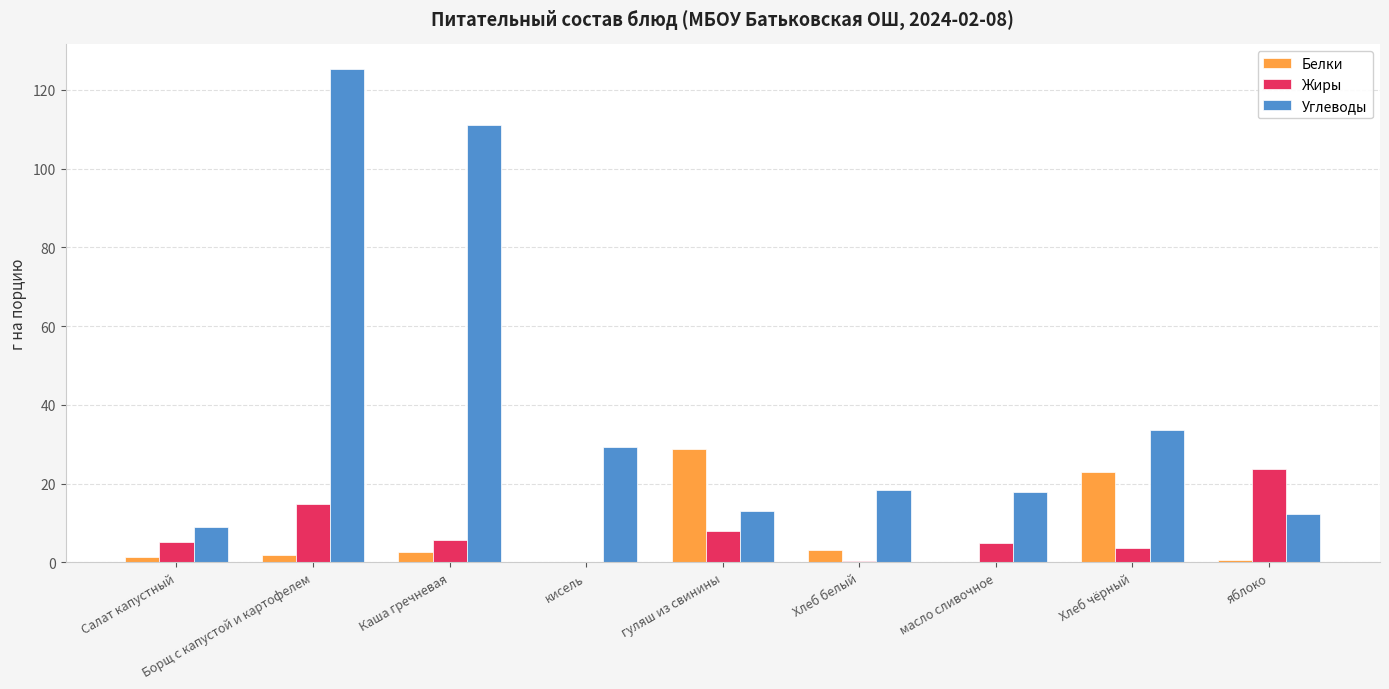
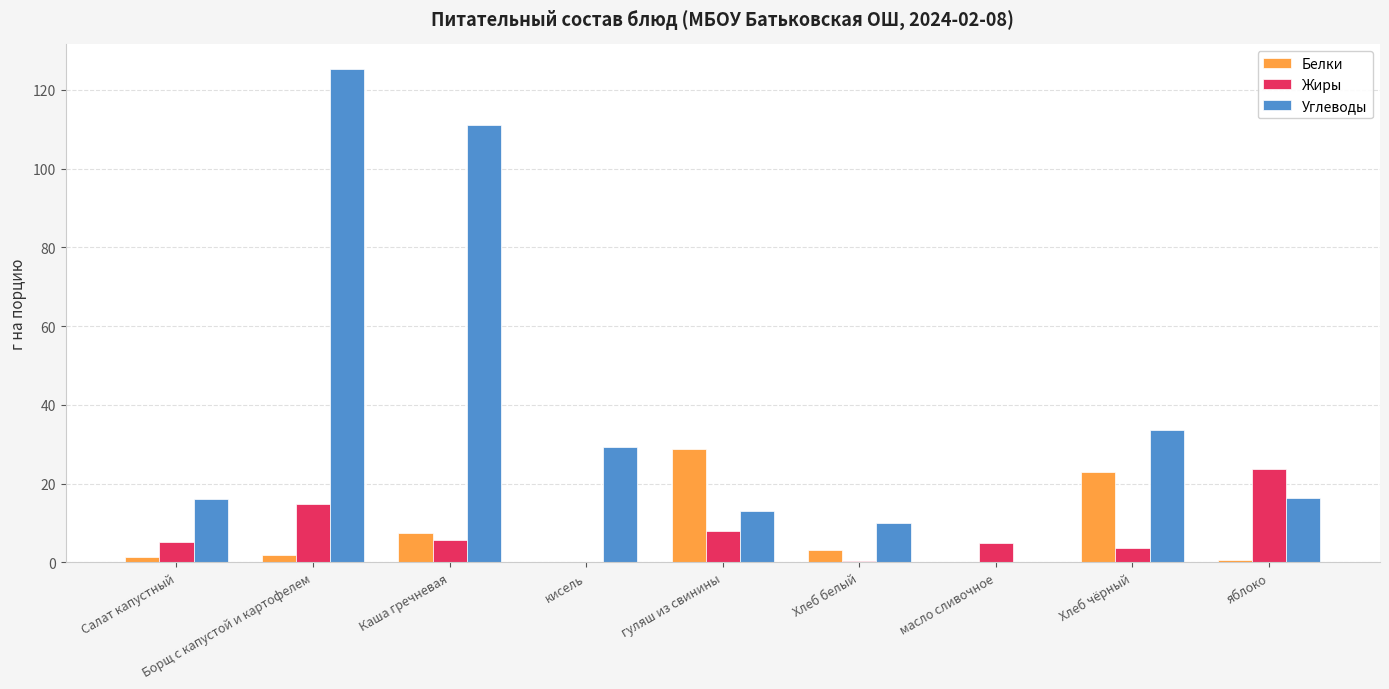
  {
    "Белки": {
      "Салат капустный": 1,
      "Борщ с капустой и картофелем": 2,
-     "Каша гречневая": 3,
+     "Каша гречневая": 7,
      "гуляш из свинины": 29,
      "Хлеб белый": 3,
      "Хлеб чёрный": 23
    },
    "Жиры": {
      "Салат капустный": 5,
      "Борщ с капустой и картофелем": 15,
      "Каша гречневая": 6,
      "кисель": 0,
      "гуляш из свинины": 8,
      "масло сливочное": 5,
      "Хлеб чёрный": 4,
      "яблоко": 24
    },
    "Углеводы": {
-     "Салат капустный": 9,
+     "Салат капустный": 16,
      "Борщ с капустой и картофелем": 125,
      "Каша гречневая": 111,
      "кисель": 29,
      "гуляш из свинины": 13,
-     "Хлеб белый": 18,
-     "масло сливочное": 18,
+     "Хлеб белый": 10,
+     "масло сливочное": 0,
      "Хлеб чёрный": 34,
-     "яблоко": 12
+     "яблоко": 16
    }
  }
